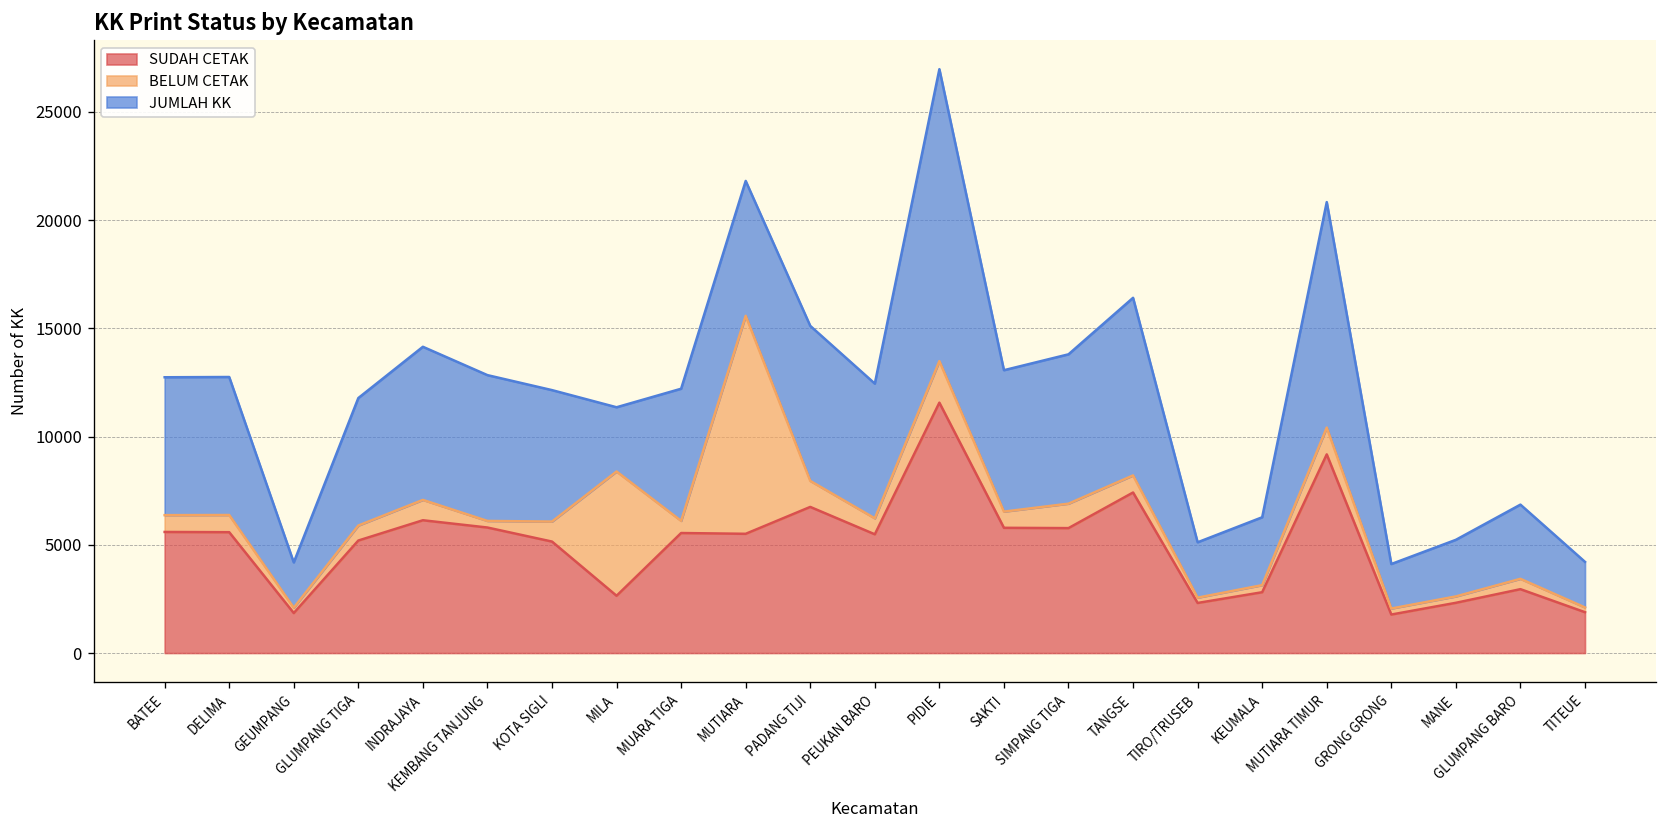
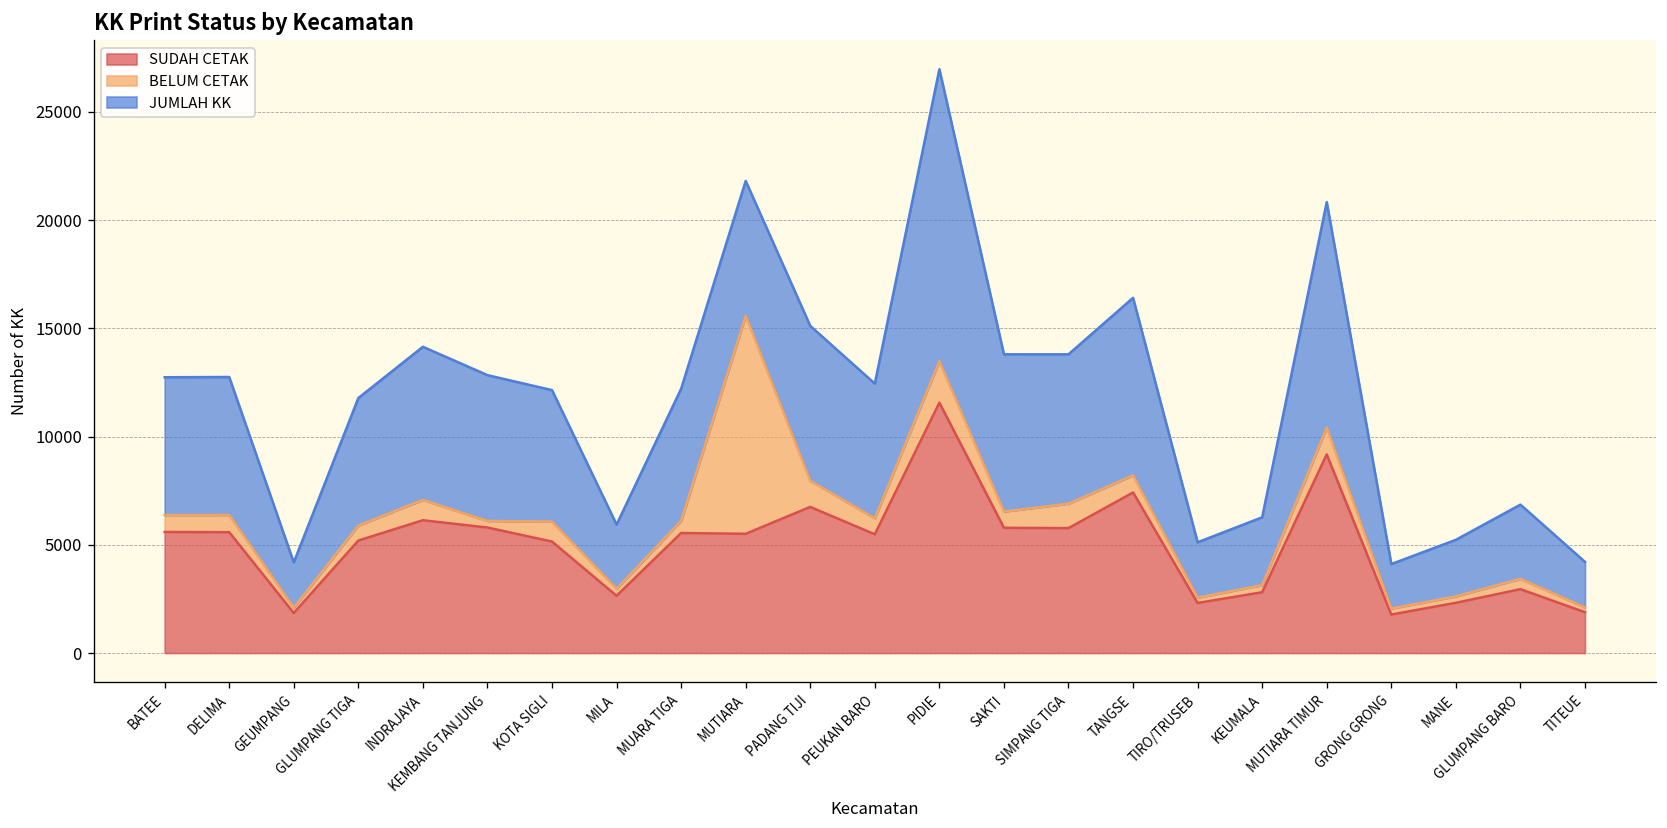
  {
    "SUDAH CETAK": {
      "BATEE": 5600,
      "DELIMA": 5600,
      "GEUMPANG": 1800,
      "GLUMPANG TIGA": 5200,
      "INDRAJAYA": 6100,
      "KEMBANG TANJUNG": 5800,
      "KOTA SIGLI": 5100,
      "MILA": 2600,
      "MUARA TIGA": 5500,
      "MUTIARA": 5500,
      "PADANG TIJI": 6800,
      "PEUKAN BARO": 5500,
      "PIDIE": 11600,
      "SAKTI": 5800,
      "SIMPANG TIGA": 5800,
      "TANGSE": 7400,
      "TIRO/TRUSEB": 2300,
      "KEUMALA": 2800,
      "MUTIARA TIMUR": 9200,
      "GRONG GRONG": 1800,
      "MANE": 2300,
      "GLUMPANG BARO": 3000,
      "TITEUE": 1900
    },
    "BELUM CETAK": {
      "BATEE": 800,
      "DELIMA": 800,
      "GEUMPANG": 200,
      "GLUMPANG TIGA": 700,
      "INDRAJAYA": 900,
      "KEMBANG TANJUNG": 300,
      "KOTA SIGLI": 900,
-     "MILA": 5700,
+     "MILA": 300,
      "MUARA TIGA": 600,
      "MUTIARA": 10100,
      "PADANG TIJI": 1200,
      "PEUKAN BARO": 700,
      "PIDIE": 1900,
      "SAKTI": 700,
      "SIMPANG TIGA": 1100,
      "TANGSE": 800,
      "TIRO/TRUSEB": 200,
      "KEUMALA": 300,
      "MUTIARA TIMUR": 1200,
      "GRONG GRONG": 300,
      "MANE": 300,
      "GLUMPANG BARO": 500,
      "TITEUE": 200
    },
    "JUMLAH KK": {
      "BATEE": 6400,
      "DELIMA": 6400,
      "GEUMPANG": 2100,
      "GLUMPANG TIGA": 5900,
      "INDRAJAYA": 7100,
      "KEMBANG TANJUNG": 6700,
      "KOTA SIGLI": 6100,
      "MILA": 3000,
      "MUARA TIGA": 6100,
      "MUTIARA": 6200,
      "PADANG TIJI": 7200,
      "PEUKAN BARO": 6200,
      "PIDIE": 13500,
-     "SAKTI": 6500,
+     "SAKTI": 7300,
      "SIMPANG TIGA": 6900,
      "TANGSE": 8200,
      "TIRO/TRUSEB": 2600,
      "KEUMALA": 3100,
      "MUTIARA TIMUR": 10400,
      "GRONG GRONG": 2100,
      "MANE": 2600,
      "GLUMPANG BARO": 3400,
      "TITEUE": 2100
    }
  }
